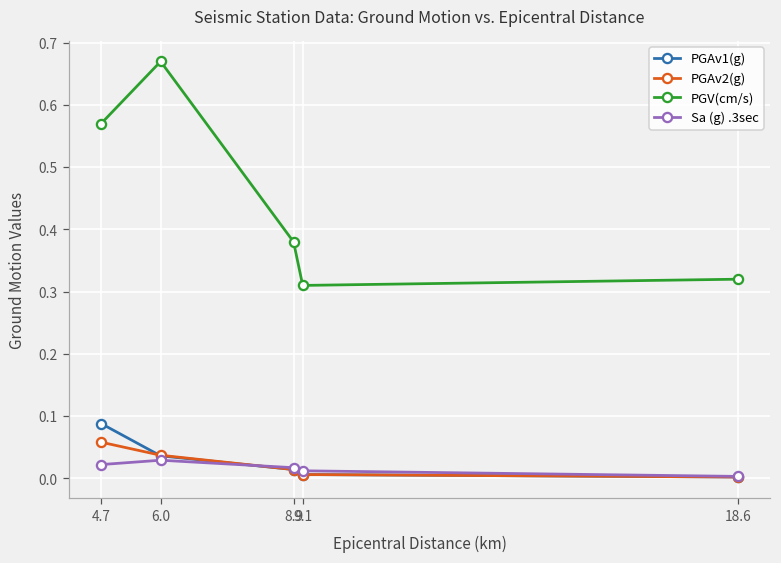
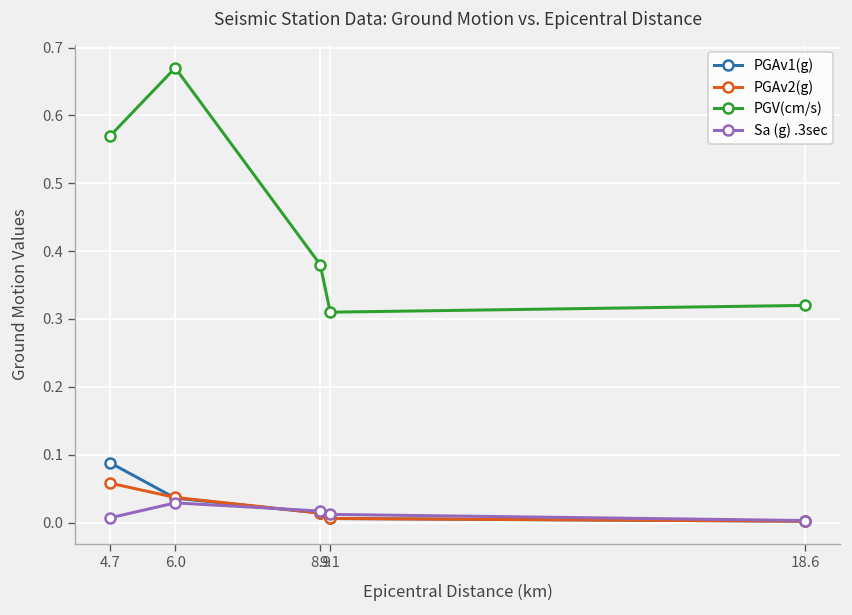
  {
    "PGAv1(g)": {
      "4.7": 0.09
    },
    "PGAv2(g)": {
      "4.7": 0.06
    },
    "PGV(cm/s)": {
      "4.7": 0.57,
      "6.0": 0.67,
      "18.6": 0.32
    },
    "Sa (g) .3sec": {
-     "4.7": 0.02,
+     "4.7": 0.01,
      "6.0": 0.03
    }
  }
